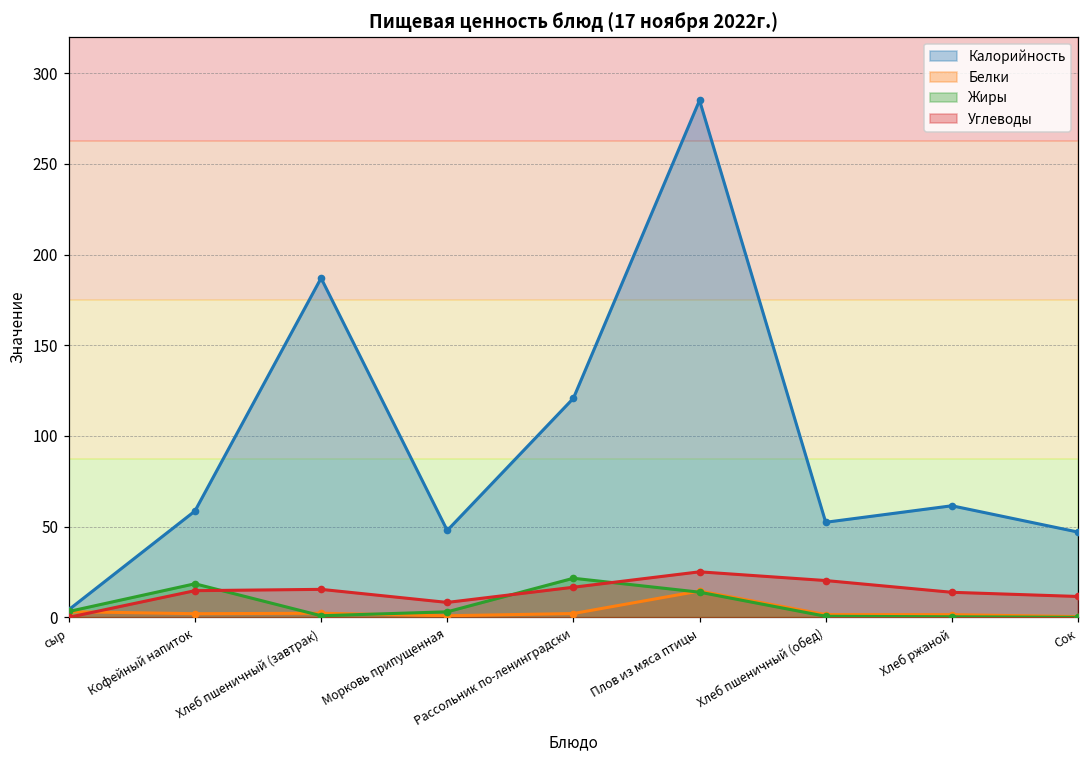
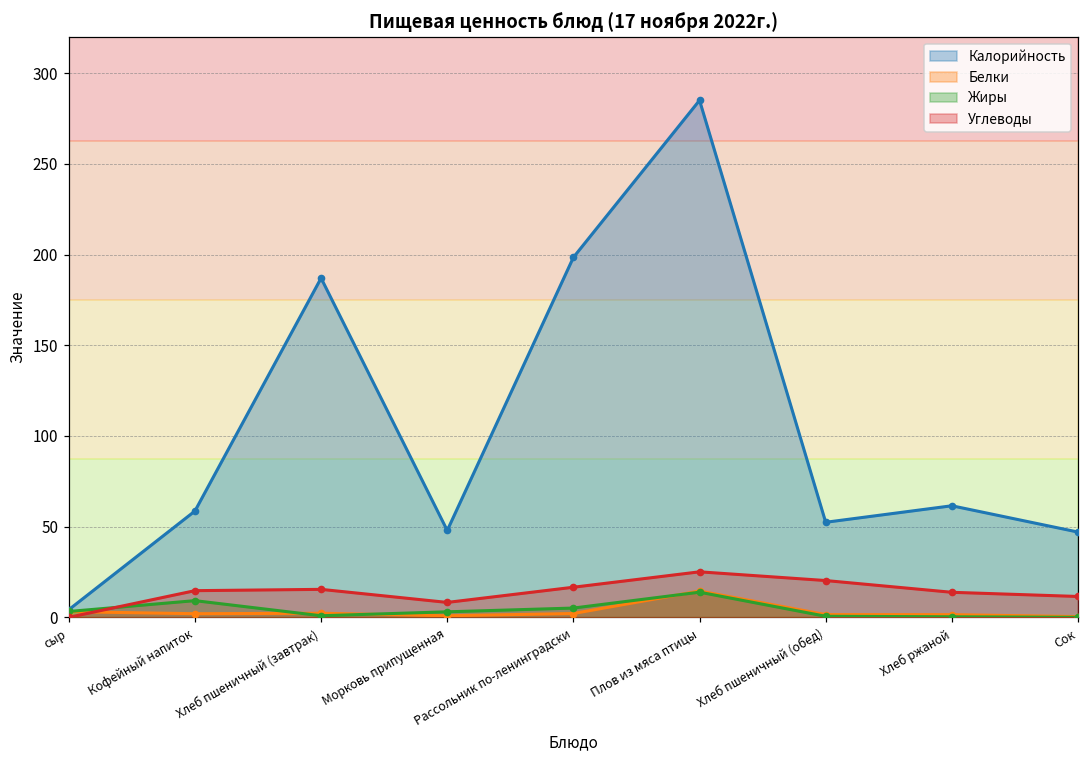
  {
    "Калорийность": {
      "Кофейный напиток": 59,
      "Хлеб пшеничный (завтрак)": 187,
      "Морковь припущенная": 48,
-     "Рассольник по-ленинградски": 121,
+     "Рассольник по-ленинградски": 198,
      "Плов из мяса птицы": 285,
      "Хлеб пшеничный (обед)": 52,
      "Хлеб ржаной": 62,
      "Сок": 47
    },
    "Жиры": {
-     "Кофейный напиток": 19,
+     "Кофейный напиток": 9,
      "Морковь припущенная": 3,
-     "Рассольник по-ленинградски": 22
+     "Рассольник по-ленинградски": 5
    }
  }
